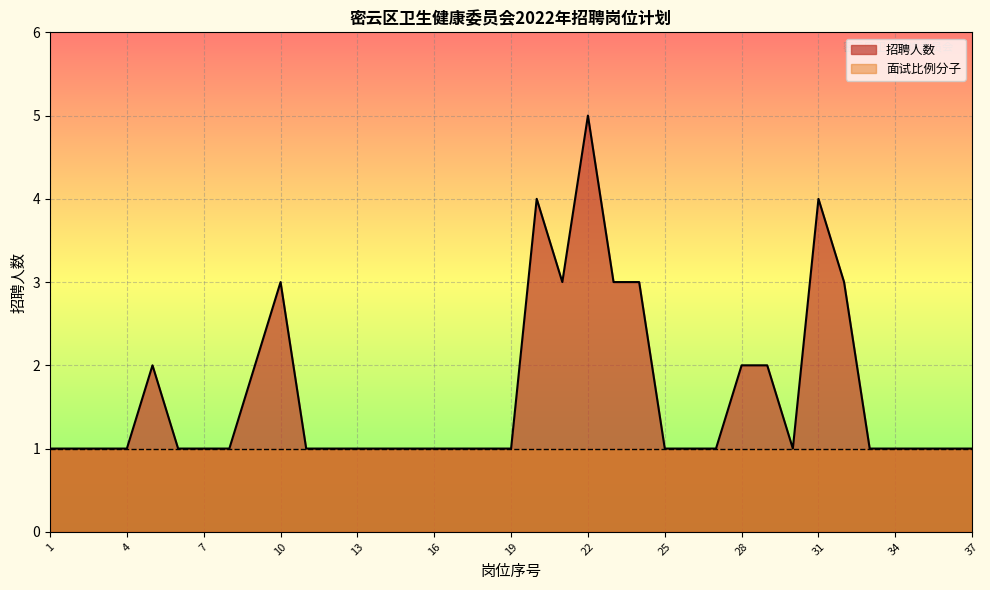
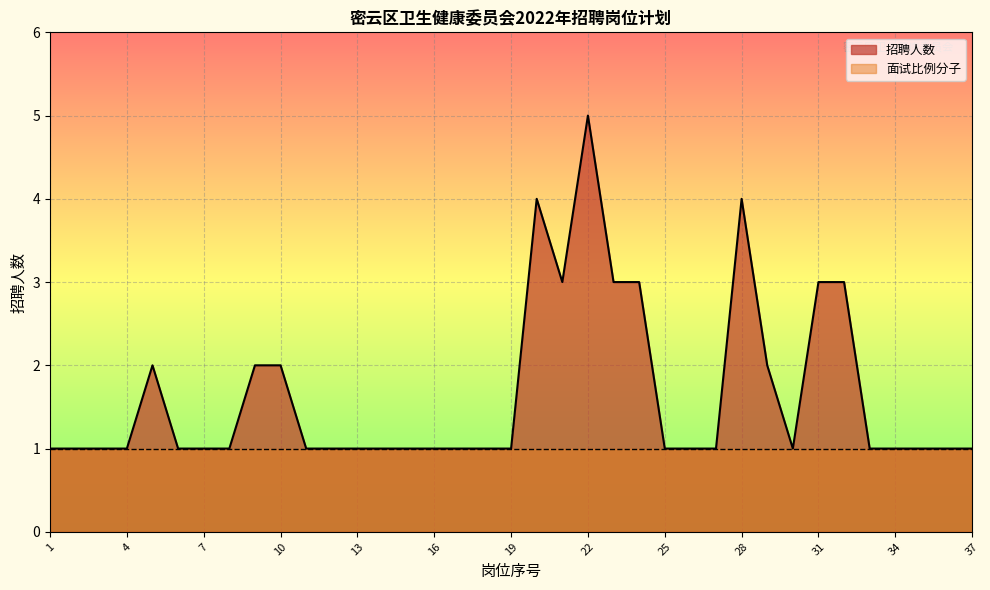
  {
    "招聘人数": {
-     "10": 3,
+     "10": 2,
      "22": 5,
-     "28": 2,
-     "31": 4
+     "28": 4,
+     "31": 3
    },
    "面试比例分子": {
      "10": 1,
      "22": 1,
      "28": 1,
      "31": 1
    }
  }
